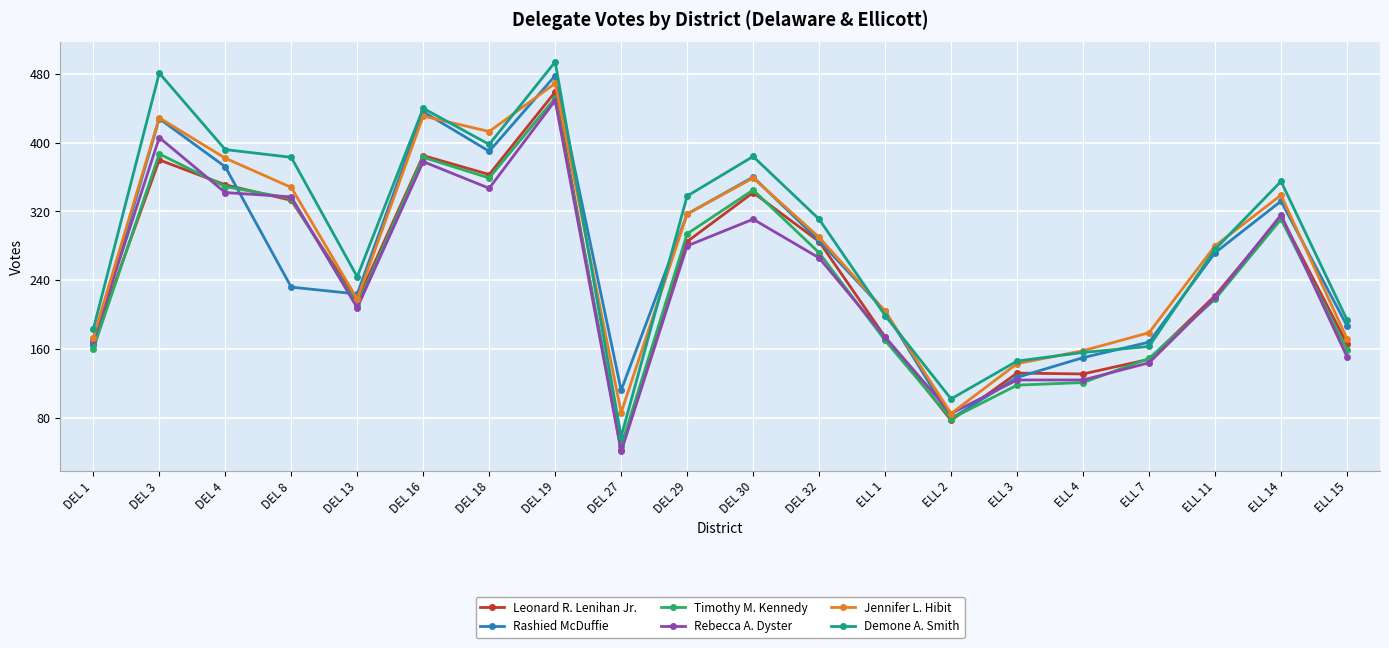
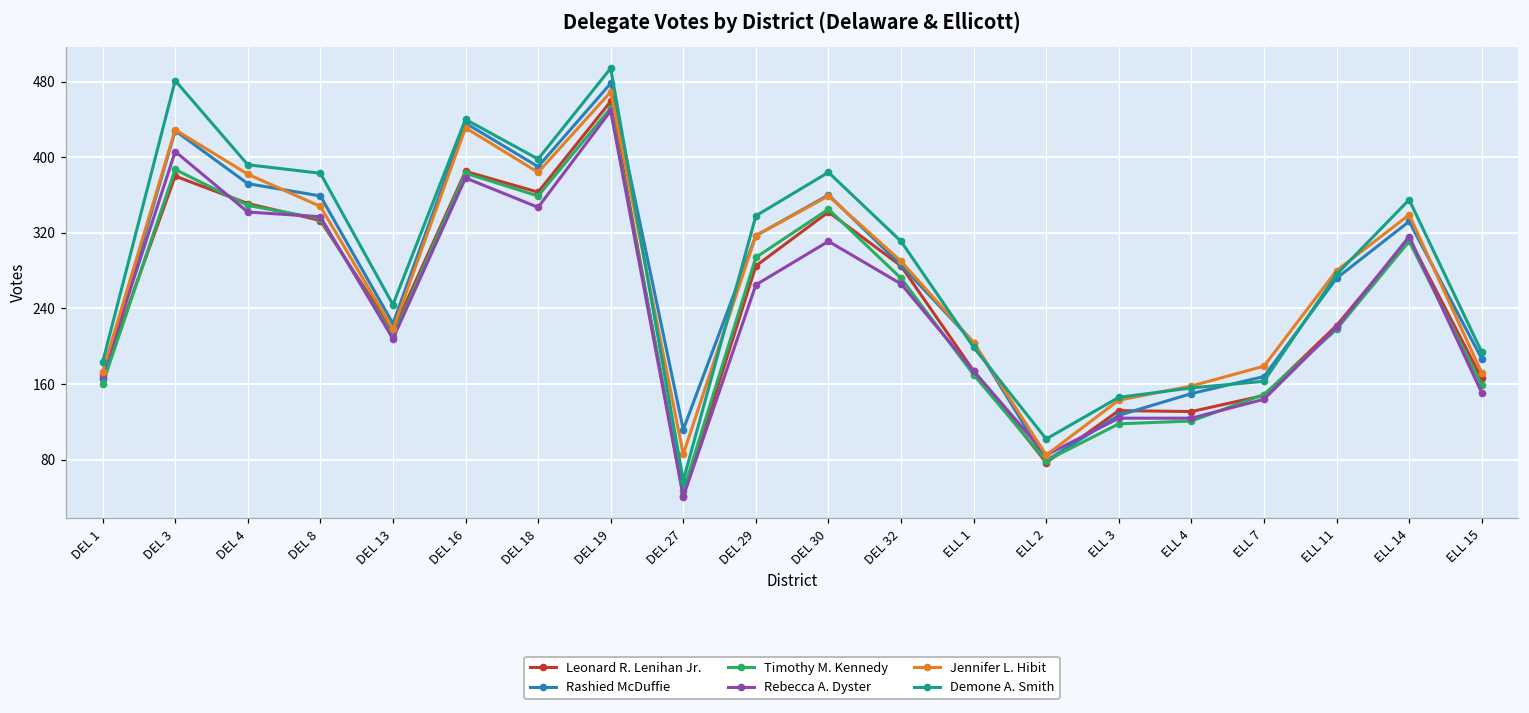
  {
    "Leonard R. Lenihan Jr.": {
      "DEL 3": 380,
      "DEL 18": 360,
      "DEL 19": 460,
      "DEL 29": 290,
      "DEL 30": 340,
      "ELL 3": 130,
      "ELL 4": 130,
      "ELL 15": 170
    },
    "Rashied McDuffie": {
      "DEL 4": 370,
-     "DEL 8": 230,
+     "DEL 8": 360,
      "DEL 13": 220,
      "DEL 16": 440,
      "DEL 18": 390,
      "DEL 19": 480,
      "DEL 27": 110,
      "ELL 3": 130,
      "ELL 4": 150,
      "ELL 7": 170,
      "ELL 11": 270,
      "ELL 14": 330,
      "ELL 15": 190
    },
    "Rebecca A. Dyster": {
      "DEL 1": 170,
      "DEL 3": 410,
      "DEL 4": 340,
      "DEL 13": 210,
      "DEL 16": 380,
      "DEL 18": 350,
      "DEL 19": 450,
-     "DEL 29": 280,
+     "DEL 29": 270,
      "DEL 30": 310,
      "DEL 32": 270,
      "ELL 3": 120,
      "ELL 4": 120,
      "ELL 7": 140,
      "ELL 15": 150
    },
    "Jennifer L. Hibit": {
      "DEL 1": 170,
      "DEL 4": 380,
      "DEL 8": 350,
      "DEL 16": 430,
-     "DEL 18": 410,
+     "DEL 18": 380,
      "DEL 19": 470,
      "DEL 27": 90,
      "DEL 32": 290,
      "ELL 7": 180,
      "ELL 11": 280,
      "ELL 14": 340,
      "ELL 15": 170
    }
  }
